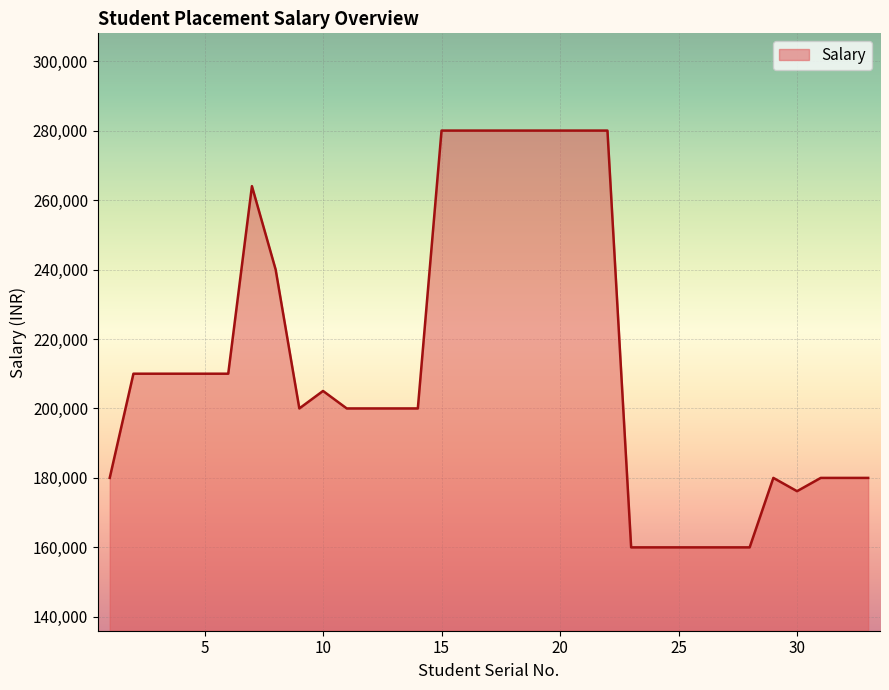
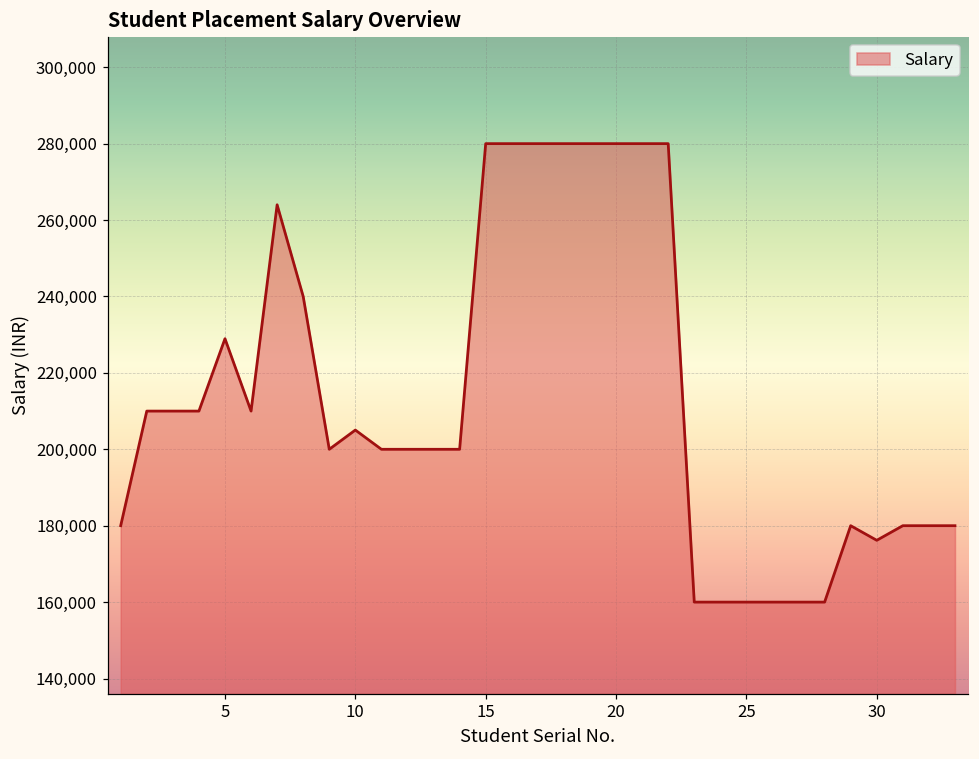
  {
-   "5": "210,000",
+   "5": "229,000",
    "10": "205,000",
    "15": "280,000",
    "20": "280,000",
    "25": "160,000",
    "30": "176,000"
  }
